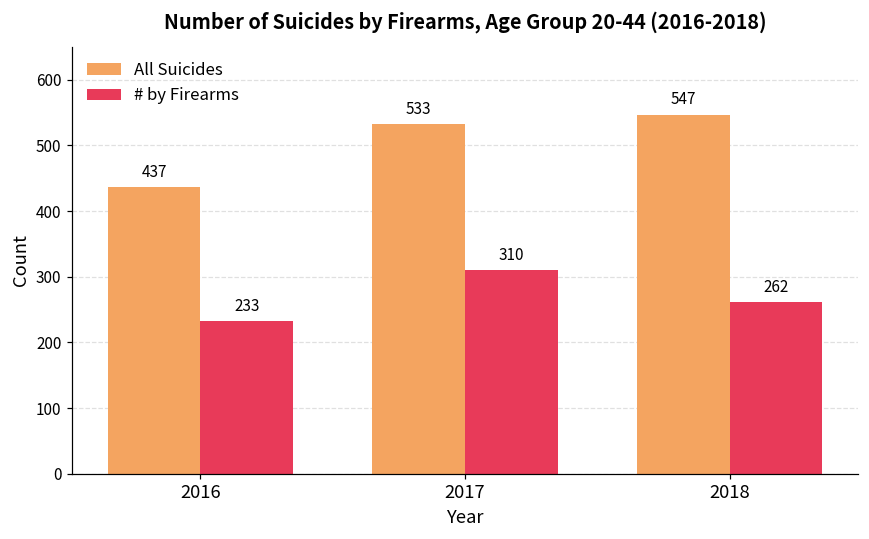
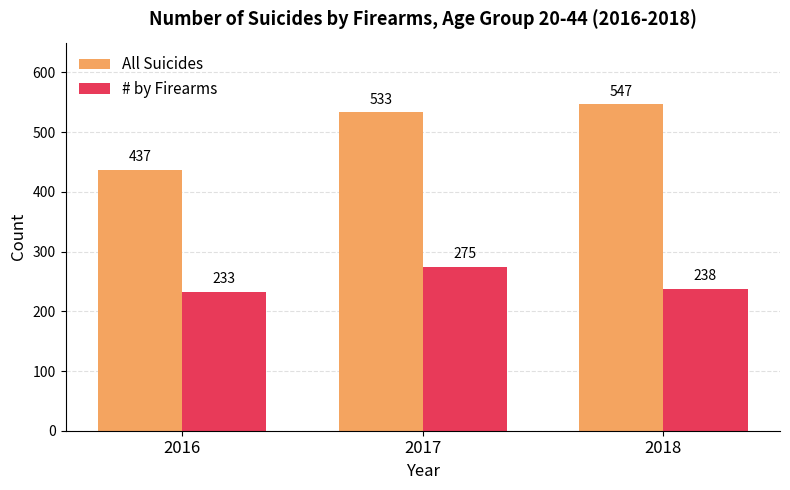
  {
    "All Suicides": {
      "2016": 437,
      "2017": 533,
      "2018": 547
    },
    "# by Firearms": {
      "2016": 233,
-     "2017": 310,
-     "2018": 262
+     "2017": 275,
+     "2018": 238
    }
  }
